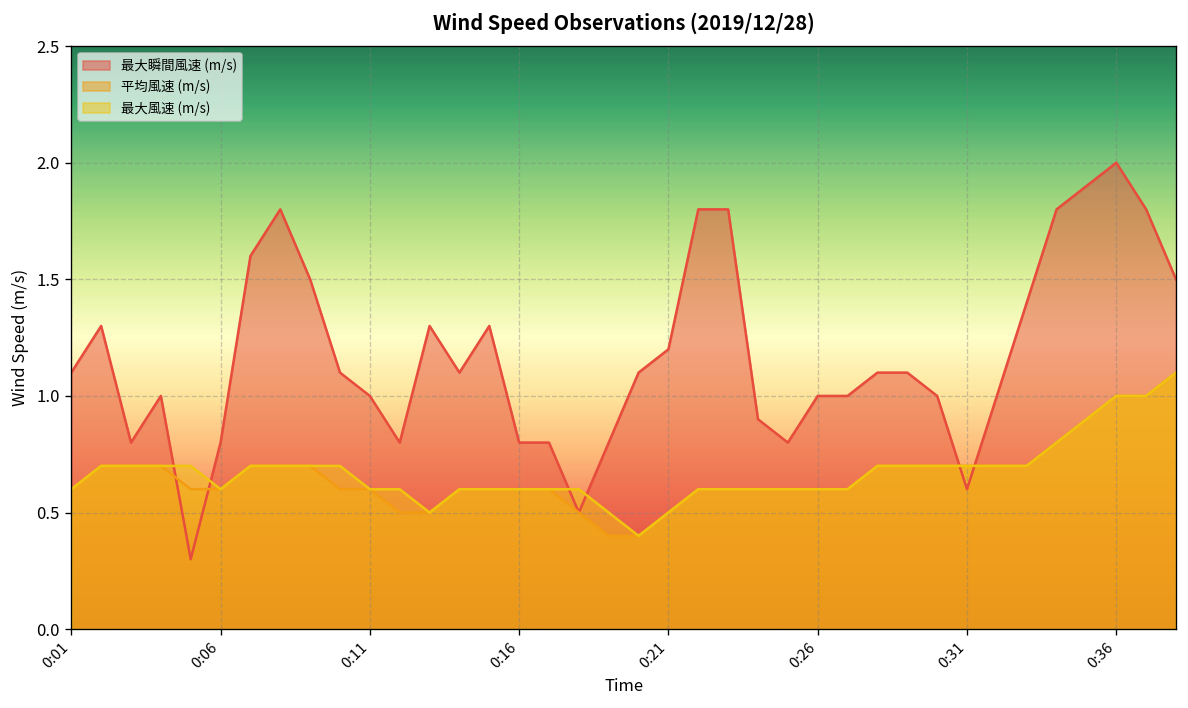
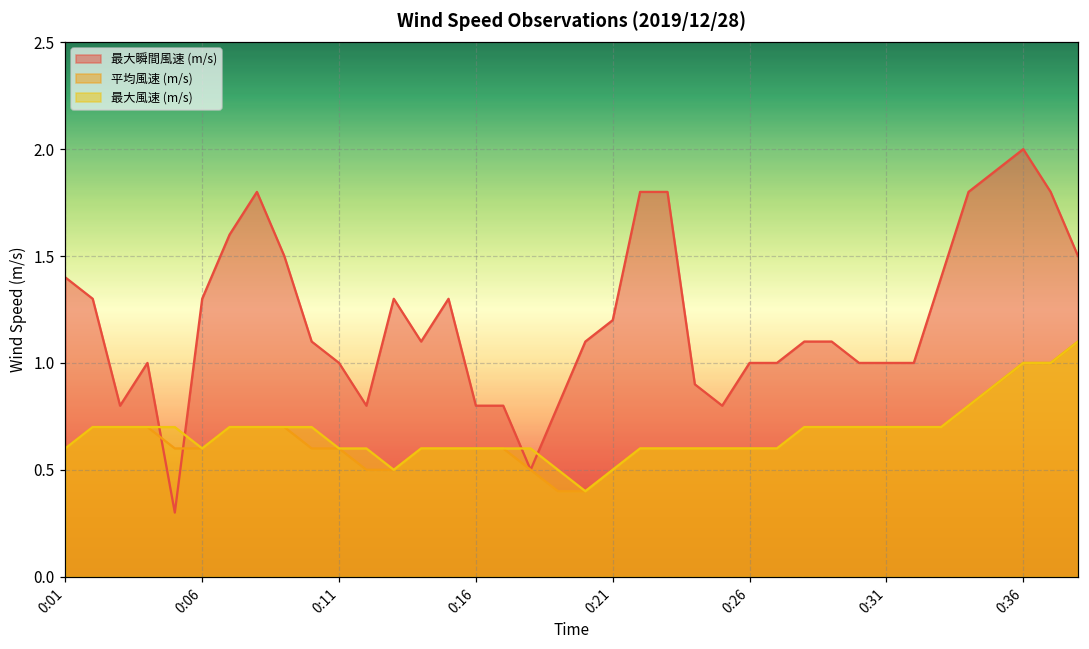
  {
    "最大瞬間風速 (m/s)": {
-     "0:01": 1.1,
-     "0:06": 0.8,
+     "0:01": 1.4,
+     "0:06": 1.3,
      "0:11": 1.0,
      "0:16": 0.8,
      "0:21": 1.2,
      "0:26": 1.0,
-     "0:31": 0.6,
+     "0:31": 1.0,
      "0:36": 2.0
    }
  }
